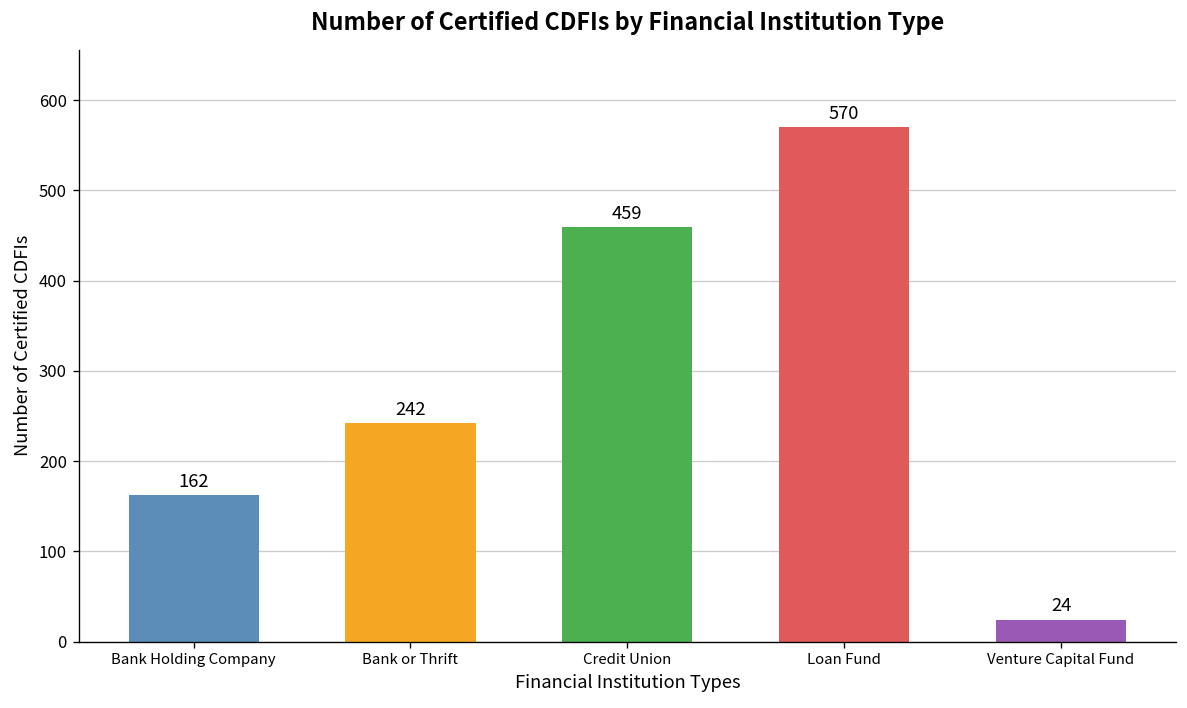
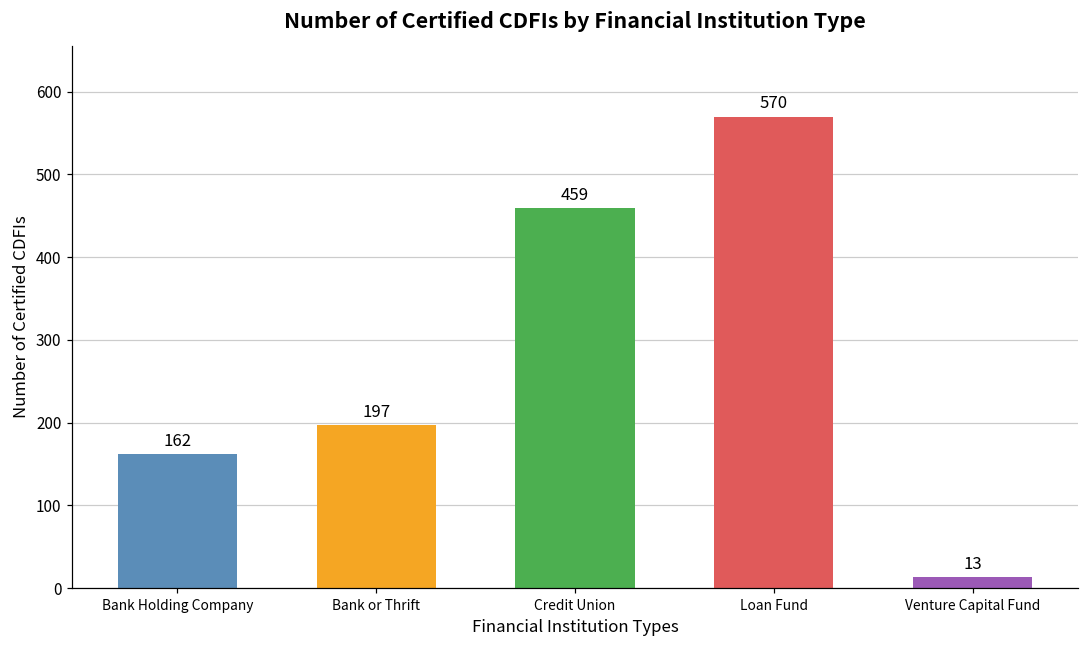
  {
    "Bank Holding Company": 162,
-   "Bank or Thrift": 242,
+   "Bank or Thrift": 197,
    "Credit Union": 459,
    "Loan Fund": 570,
-   "Venture Capital Fund": 24
+   "Venture Capital Fund": 13
  }
